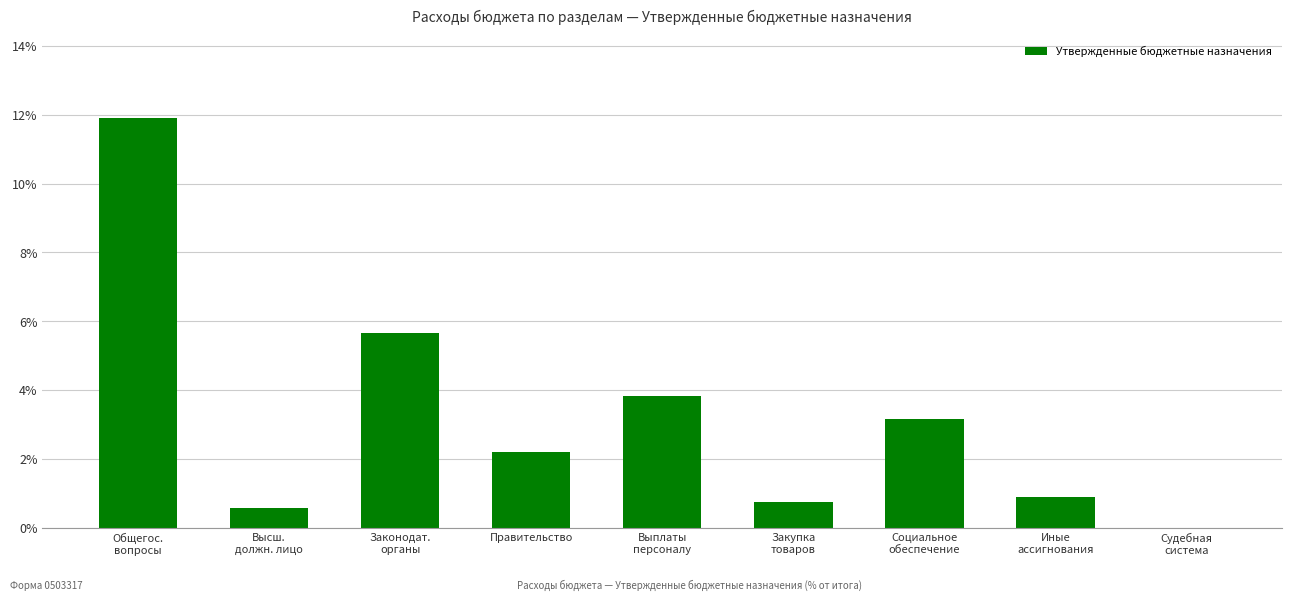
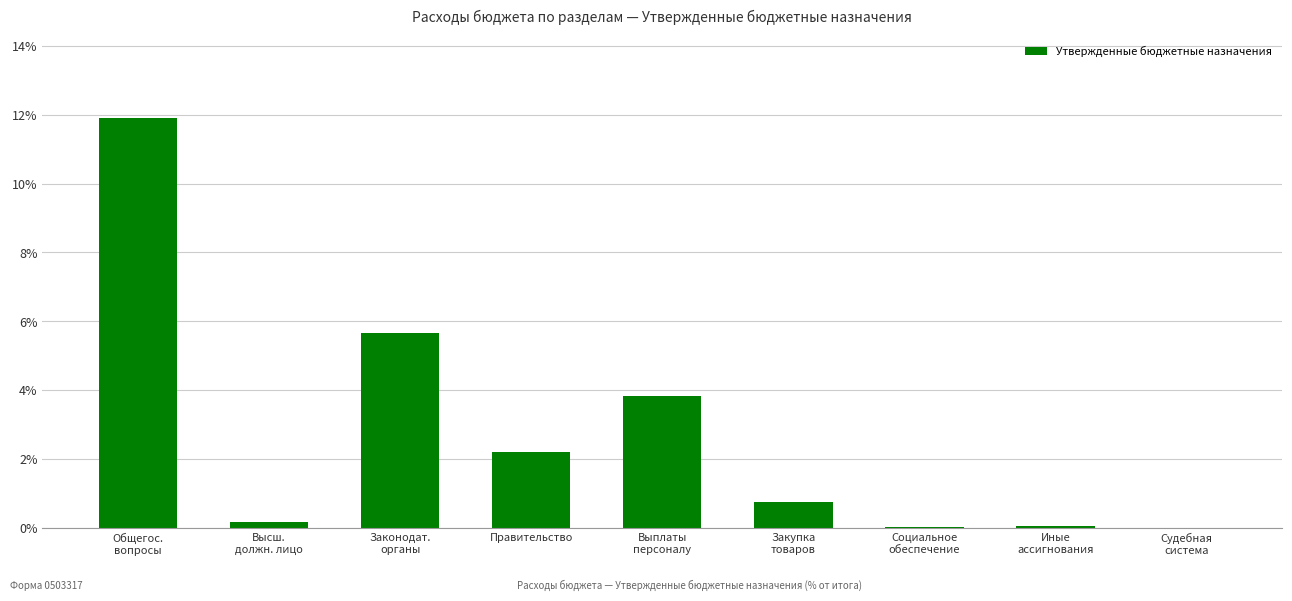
  {
    "Общегос. вопросы": "11.9%",
-   "Высш. должн. лицо": "0.6%",
+   "Высш. должн. лицо": "0.2%",
    "Законодат. органы": "5.7%",
    "Правительство": "2.2%",
    "Выплаты персоналу": "3.8%",
    "Закупка товаров": "0.8%",
-   "Социальное обеспечение": "3.2%",
-   "Иные ассигнования": "0.9%"
+   "Социальное обеспечение": "0.0%",
+   "Иные ассигнования": "0.1%"
  }
